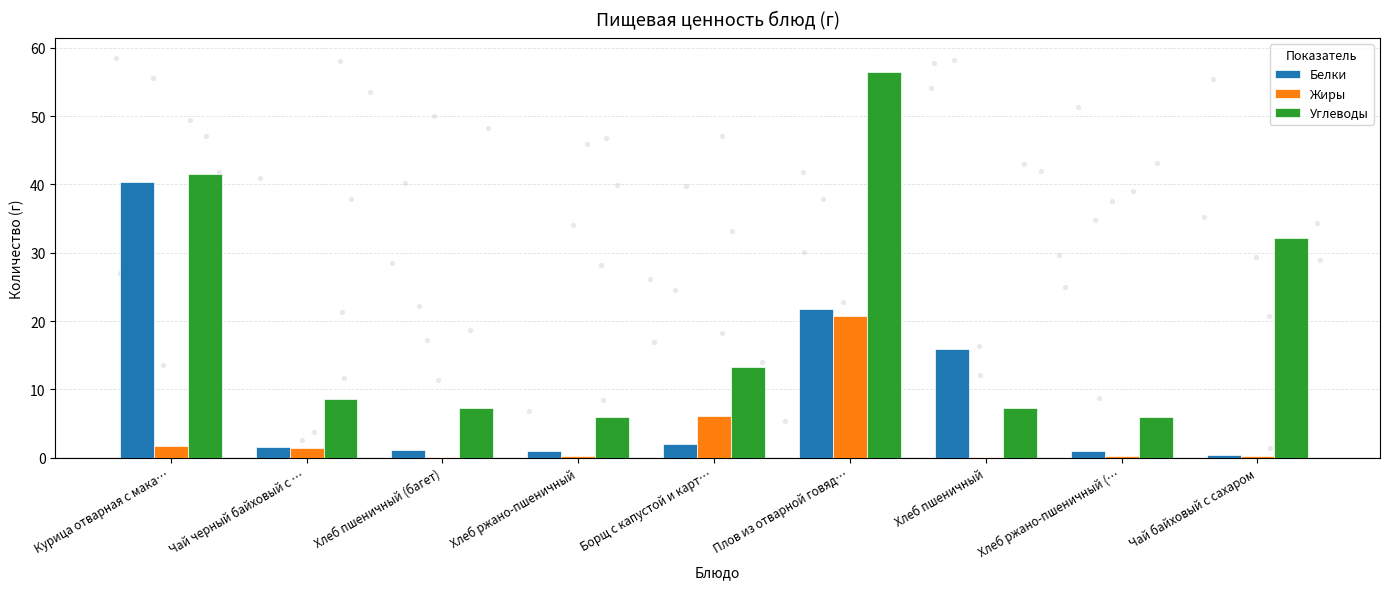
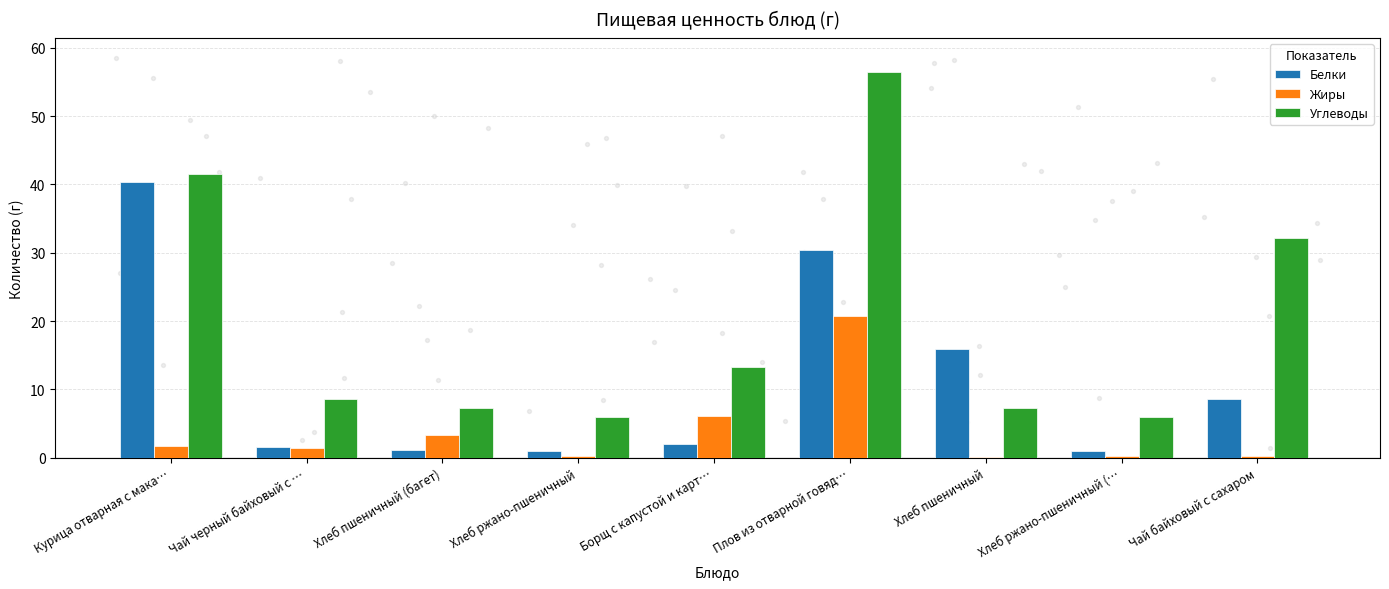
  {
    "Белки": {
      "Курица отварная с мака…": 40,
      "Чай черный байховый с …": 2,
      "Хлеб пшеничный (багет)": 1,
      "Хлеб ржано-пшеничный": 1,
      "Борщ с капустой и карт…": 2,
-     "Плов из отварной говяд…": 22,
+     "Плов из отварной говяд…": 30,
      "Хлеб пшеничный": 16,
      "Хлеб ржано-пшеничный (…": 1,
-     "Чай байховый с сахаром": 0
+     "Чай байховый с сахаром": 9
    },
    "Жиры": {
      "Курица отварная с мака…": 2,
      "Чай черный байховый с …": 1,
-     "Хлеб пшеничный (багет)": 0,
+     "Хлеб пшеничный (багет)": 3,
      "Борщ с капустой и карт…": 6,
      "Плов из отварной говяд…": 21
    },
    "Углеводы": {
      "Курица отварная с мака…": 42,
      "Чай черный байховый с …": 9,
      "Хлеб пшеничный (багет)": 7,
      "Хлеб ржано-пшеничный": 6,
      "Борщ с капустой и карт…": 13,
      "Плов из отварной говяд…": 56,
      "Хлеб пшеничный": 7,
      "Хлеб ржано-пшеничный (…": 6,
      "Чай байховый с сахаром": 32
    }
  }
